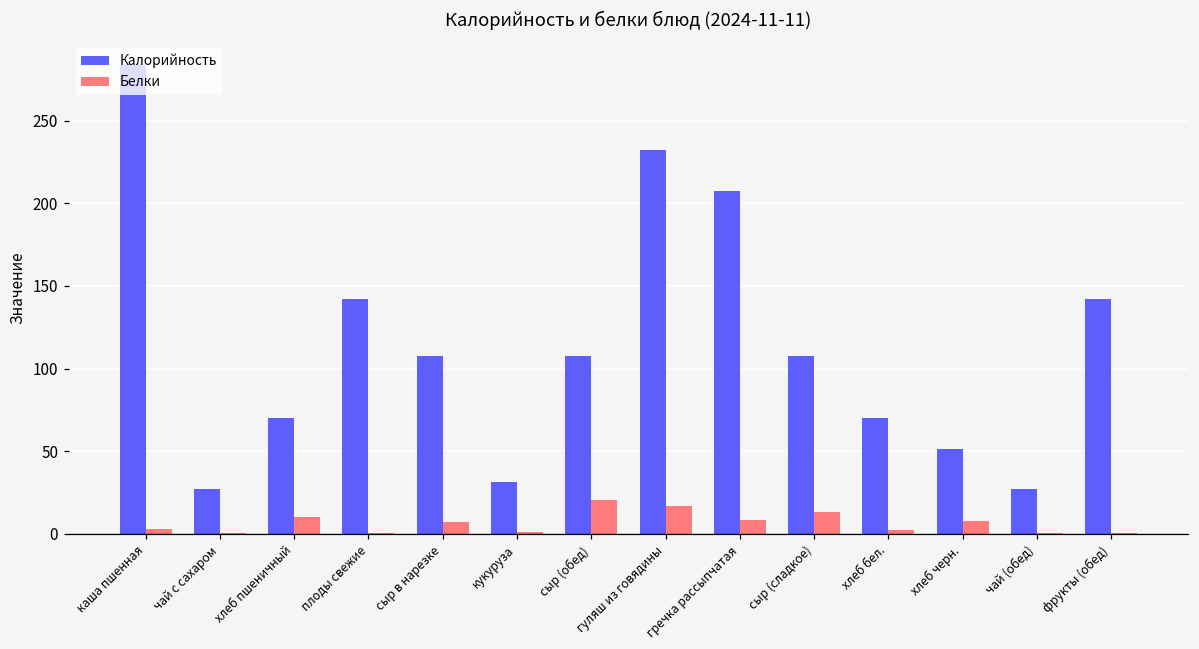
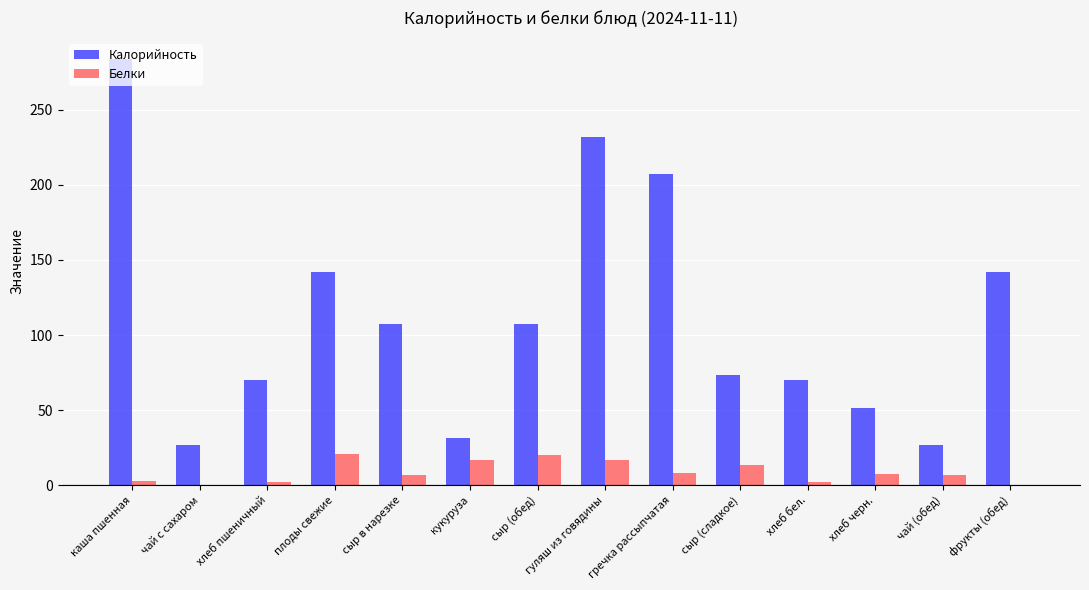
  {
    "Калорийность": {
      "чай с сахаром": 27,
      "хлеб пшеничный": 70,
      "плоды свежие": 142,
      "сыр в нарезке": 108,
      "кукуруза": 31,
      "сыр (обед)": 108,
      "гуляш из говядины": 232,
      "гречка рассыпчатая": 207,
-     "сыр (сладкое)": 108,
+     "сыр (сладкое)": 73,
      "хлеб бел.": 70,
      "хлеб черн.": 51,
      "чай (обед)": 27,
      "фрукты (обед)": 142
    },
    "Белки": {
      "каша пшенная": 3,
-     "хлеб пшеничный": 10,
-     "плоды свежие": 0,
+     "хлеб пшеничный": 2,
+     "плоды свежие": 21,
      "сыр в нарезке": 7,
-     "кукуруза": 1,
+     "кукуруза": 17,
      "сыр (обед)": 20,
      "гуляш из говядины": 17,
      "гречка рассыпчатая": 8,
      "сыр (сладкое)": 13,
      "хлеб бел.": 2,
      "хлеб черн.": 8,
-     "чай (обед)": 0
+     "чай (обед)": 7
    }
  }
